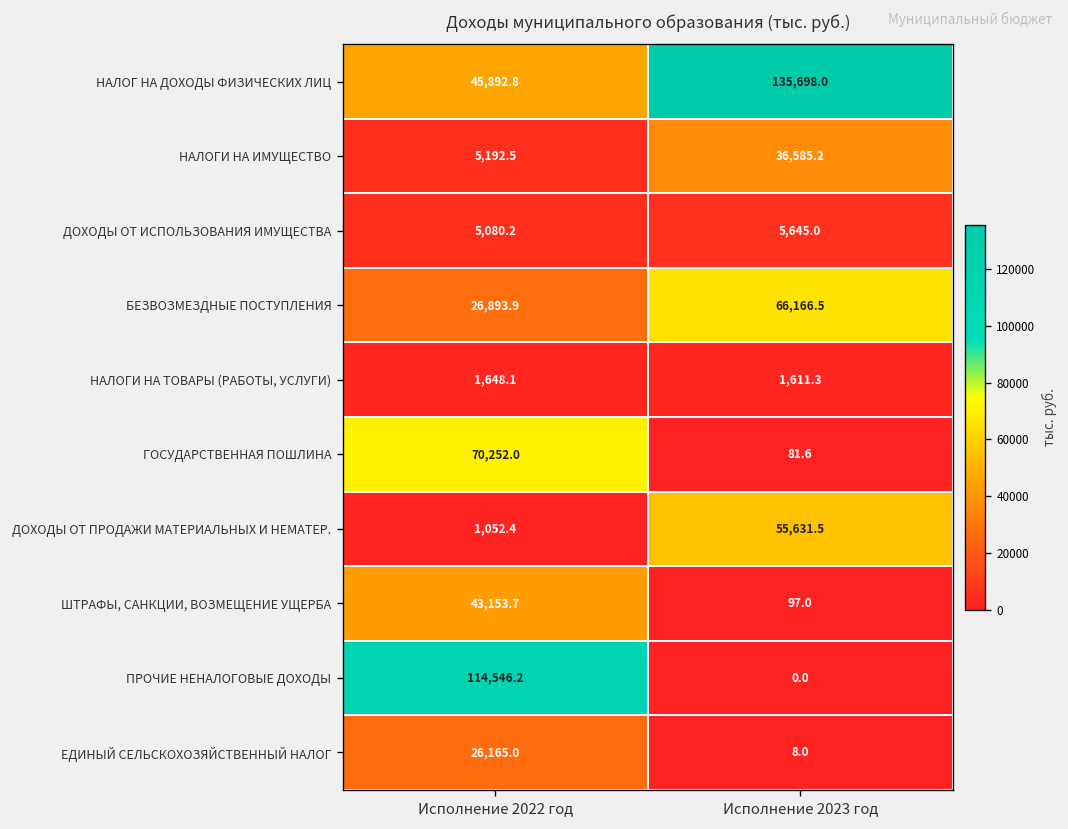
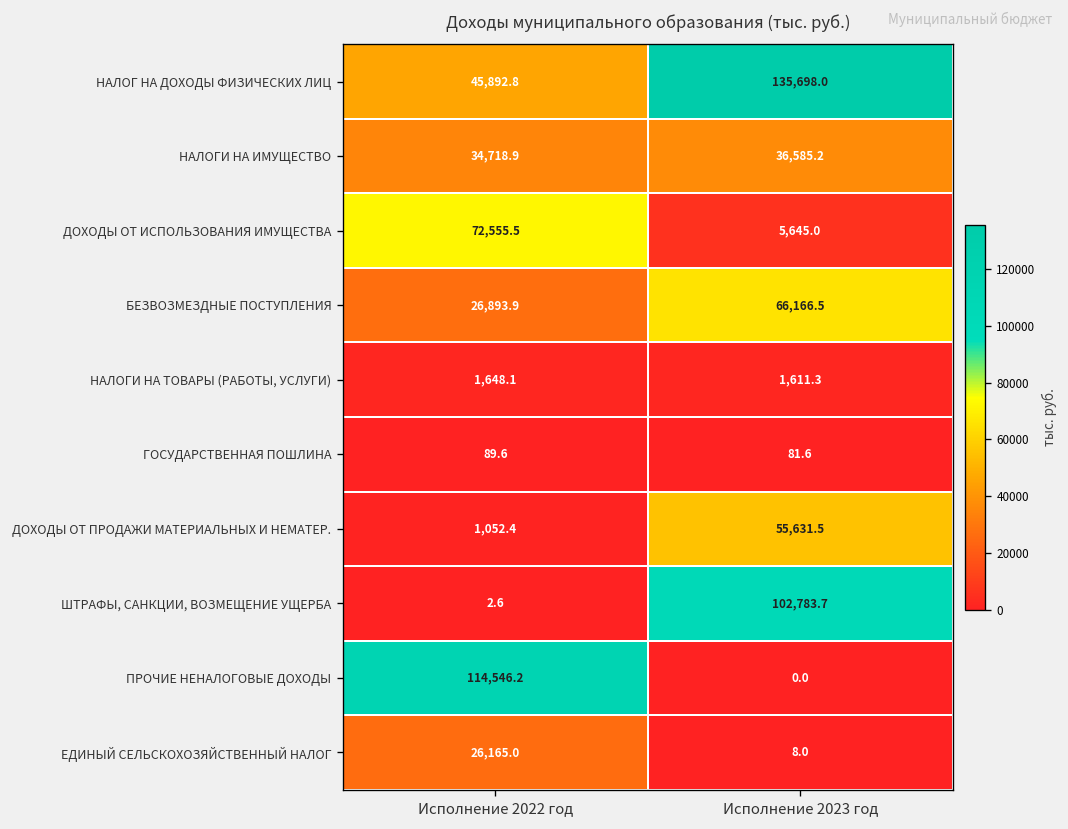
  {
    "НАЛОГ НА ДОХОДЫ ФИЗИЧЕСКИХ ЛИЦ": {
      "Исполнение 2022 год": "45,892.8",
      "Исполнение 2023 год": "135,698.0"
    },
    "НАЛОГИ НА ИМУЩЕСТВО": {
-     "Исполнение 2022 год": "5,192.5",
+     "Исполнение 2022 год": "34,718.9",
      "Исполнение 2023 год": "36,585.2"
    },
    "ДОХОДЫ ОТ ИСПОЛЬЗОВАНИЯ ИМУЩЕСТВА": {
-     "Исполнение 2022 год": "5,080.2",
+     "Исполнение 2022 год": "72,555.5",
      "Исполнение 2023 год": "5,645.0"
    },
    "БЕЗВОЗМЕЗДНЫЕ ПОСТУПЛЕНИЯ": {
      "Исполнение 2022 год": "26,893.9",
      "Исполнение 2023 год": "66,166.5"
    },
    "НАЛОГИ НА ТОВАРЫ (РАБОТЫ, УСЛУГИ)": {
      "Исполнение 2022 год": "1,648.1",
      "Исполнение 2023 год": "1,611.3"
    },
    "ГОСУДАРСТВЕННАЯ ПОШЛИНА": {
-     "Исполнение 2022 год": "70,252.0",
+     "Исполнение 2022 год": "89.6",
      "Исполнение 2023 год": "81.6"
    },
    "ДОХОДЫ ОТ ПРОДАЖИ МАТЕРИАЛЬНЫХ И НЕМАТЕР.": {
      "Исполнение 2022 год": "1,052.4",
      "Исполнение 2023 год": "55,631.5"
    },
    "ШТРАФЫ, САНКЦИИ, ВОЗМЕЩЕНИЕ УЩЕРБА": {
-     "Исполнение 2022 год": "43,153.7",
-     "Исполнение 2023 год": "97.0"
+     "Исполнение 2022 год": "2.6",
+     "Исполнение 2023 год": "102,783.7"
    },
    "ПРОЧИЕ НЕНАЛОГОВЫЕ ДОХОДЫ": {
      "Исполнение 2022 год": "114,546.2",
      "Исполнение 2023 год": "0.0"
    },
    "ЕДИНЫЙ СЕЛЬСКОХОЗЯЙСТВЕННЫЙ НАЛОГ": {
      "Исполнение 2022 год": "26,165.0",
      "Исполнение 2023 год": "8.0"
    }
  }
